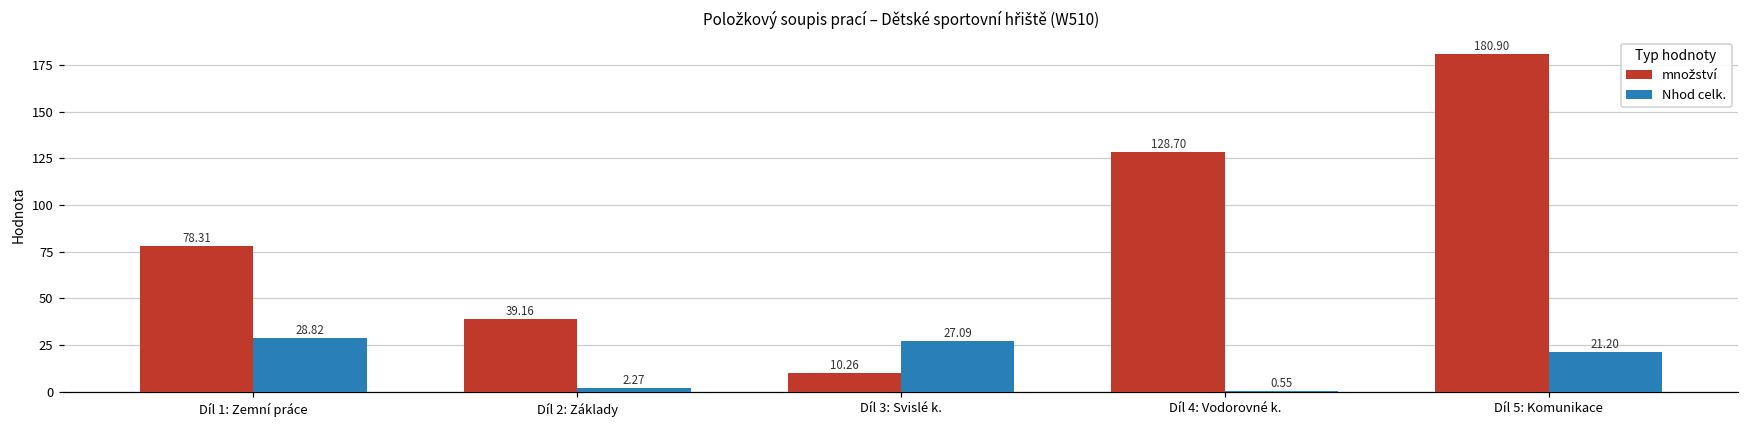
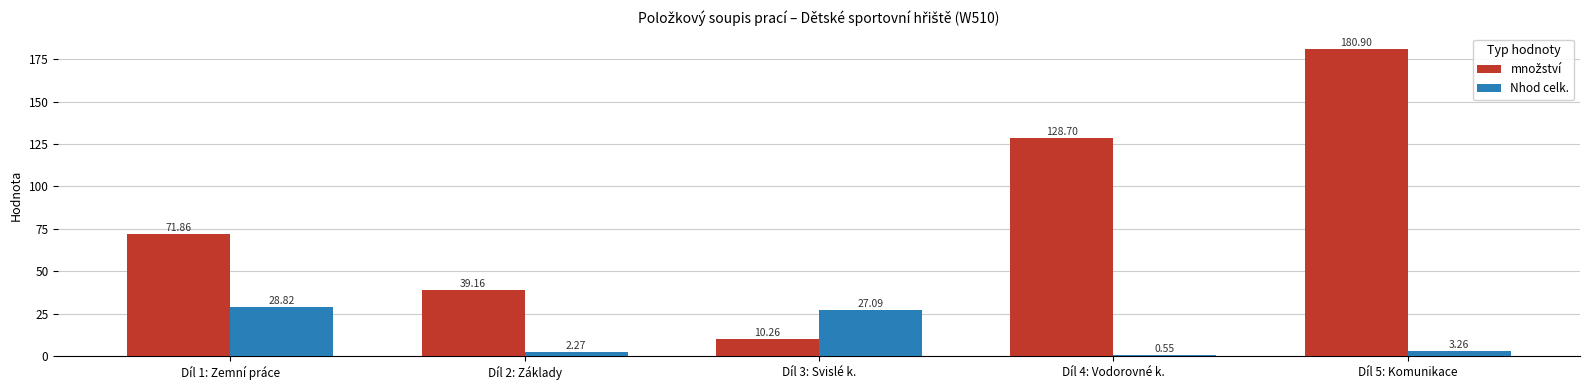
  {
    "množství": {
-     "Díl 1: Zemní práce": 78.31,
+     "Díl 1: Zemní práce": 71.86,
      "Díl 2: Základy": 39.16,
      "Díl 3: Svislé k.": 10.26,
      "Díl 4: Vodorovné k.": 128.70,
      "Díl 5: Komunikace": 180.90
    },
    "Nhod celk.": {
      "Díl 1: Zemní práce": 28.82,
      "Díl 2: Základy": 2.27,
      "Díl 3: Svislé k.": 27.09,
      "Díl 4: Vodorovné k.": 0.55,
-     "Díl 5: Komunikace": 21.20
+     "Díl 5: Komunikace": 3.26
    }
  }
